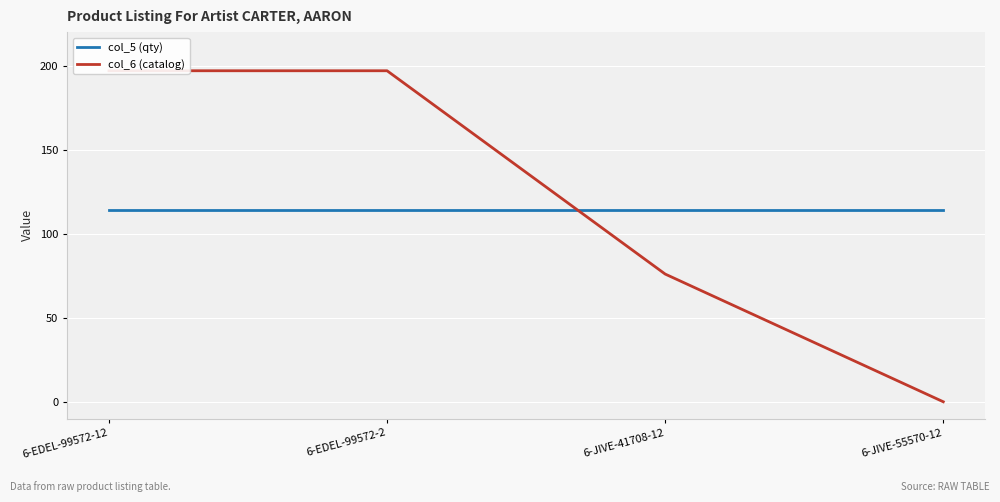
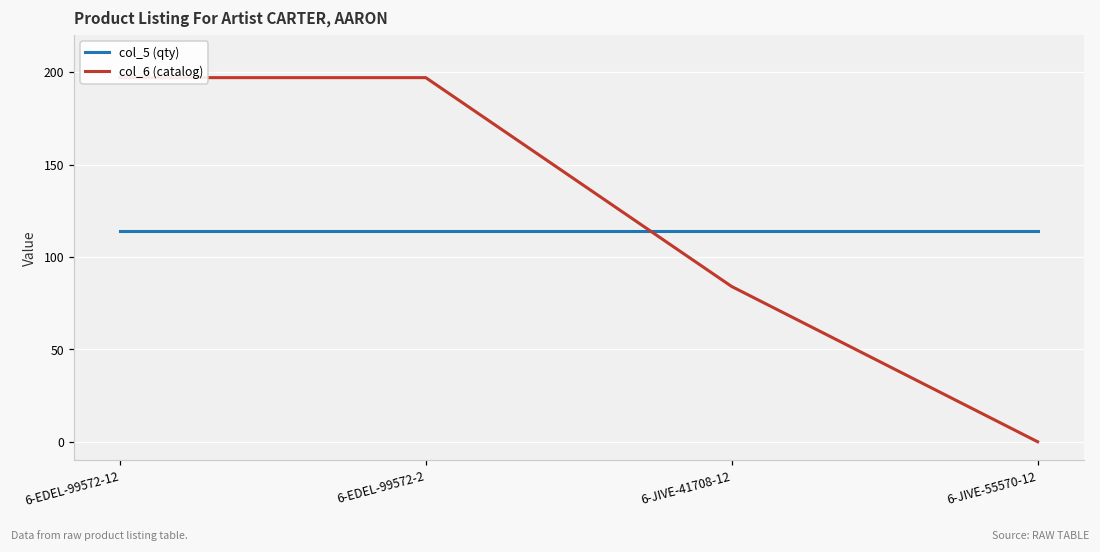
  {
    "col_5 (qty)": {
      "6-EDEL-99572-12": 114,
      "6-EDEL-99572-2": 114,
      "6-JIVE-41708-12": 114,
      "6-JIVE-55570-12": 114
    },
    "col_6 (catalog)": {
      "6-EDEL-99572-2": 197,
-     "6-JIVE-41708-12": 76,
+     "6-JIVE-41708-12": 84,
      "6-JIVE-55570-12": 0
    }
  }
